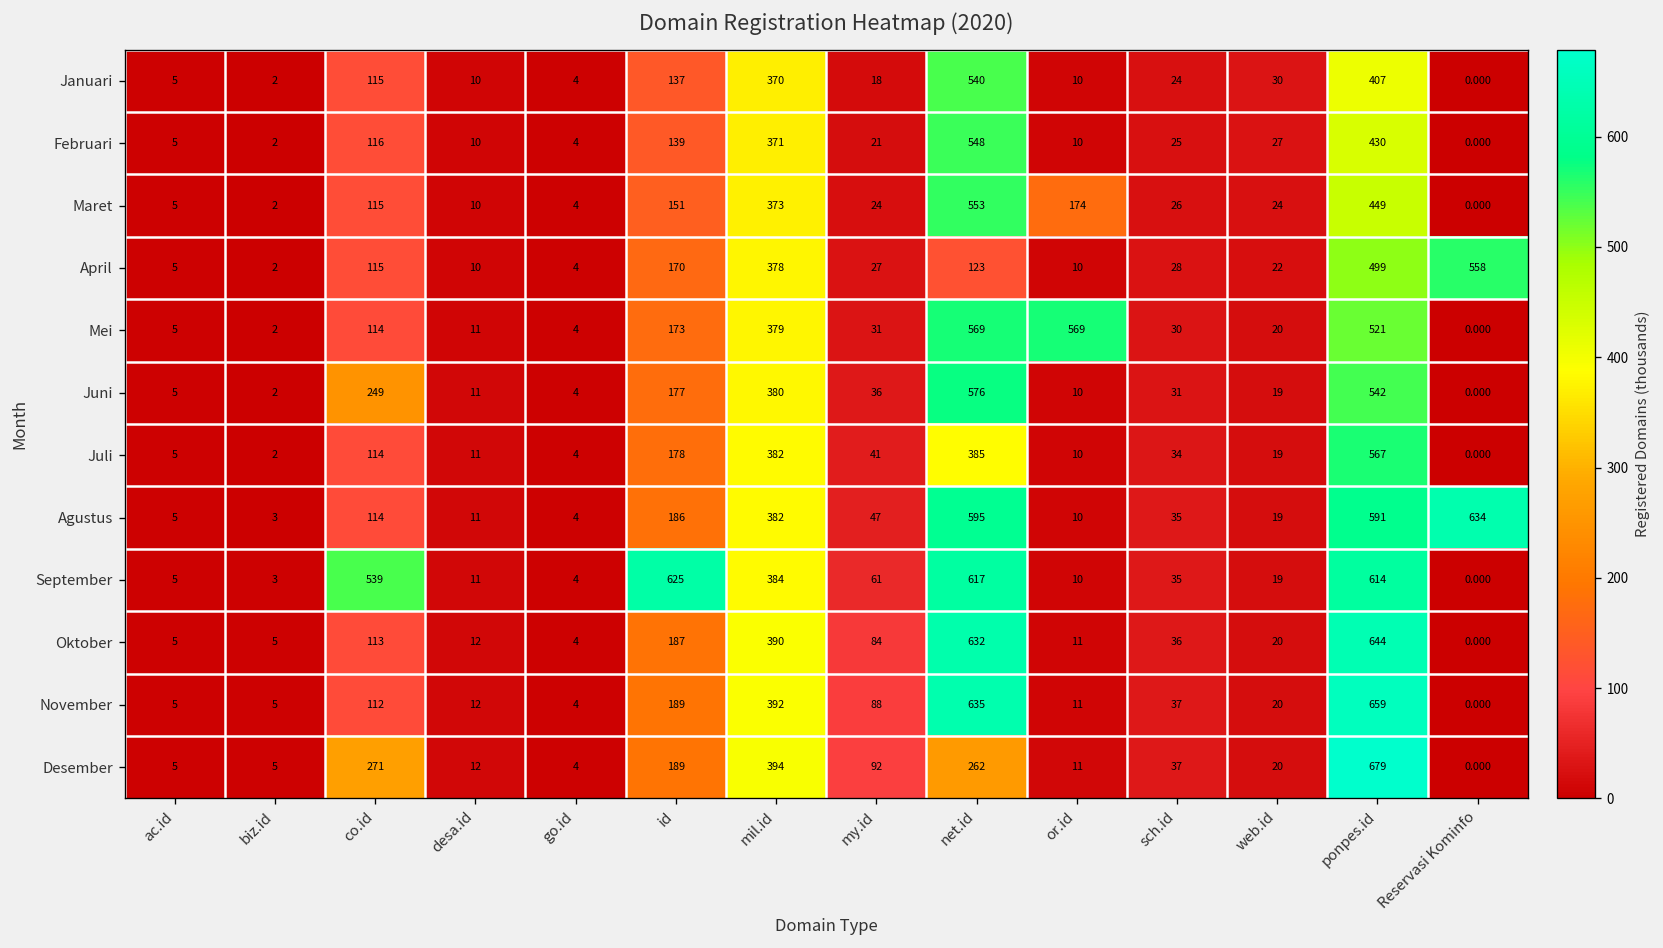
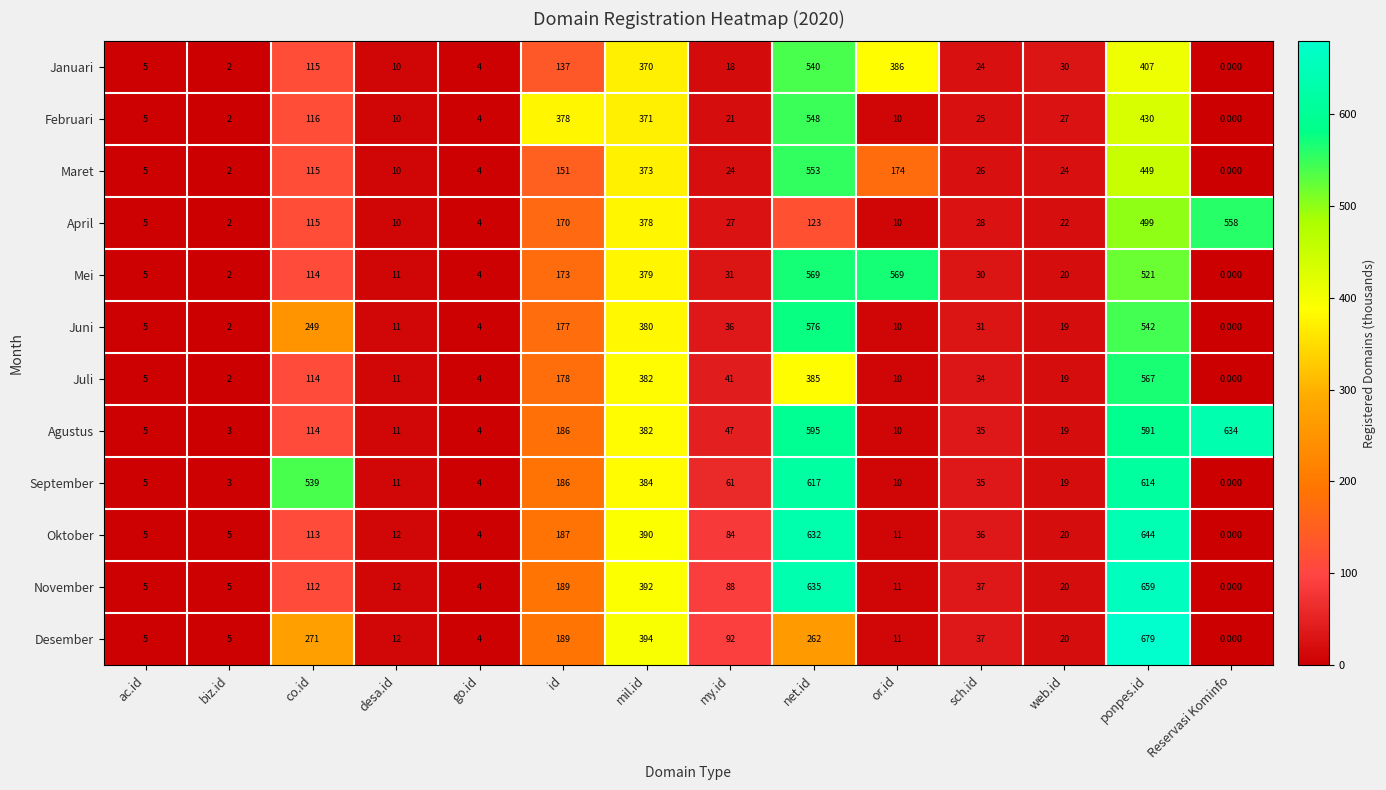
  {
    "Januari": {
      "ac.id": 5,
      "biz.id": 2,
      "co.id": 115,
      "desa.id": 10,
      "go.id": 4,
      "id": 137,
      "mil.id": 370,
      "my.id": 18,
      "net.id": 540,
-     "or.id": 10,
+     "or.id": 386,
      "sch.id": 24,
      "web.id": 30,
      "ponpes.id": 407,
      "Reservasi Kominfo": 0.000
    },
    "Februari": {
      "ac.id": 5,
      "biz.id": 2,
      "co.id": 116,
      "desa.id": 10,
      "go.id": 4,
-     "id": 139,
+     "id": 378,
      "mil.id": 371,
      "my.id": 21,
      "net.id": 548,
      "or.id": 10,
      "sch.id": 25,
      "web.id": 27,
      "ponpes.id": 430,
      "Reservasi Kominfo": 0.000
    },
    "Maret": {
      "ac.id": 5,
      "biz.id": 2,
      "co.id": 115,
      "desa.id": 10,
      "go.id": 4,
      "id": 151,
      "mil.id": 373,
      "my.id": 24,
      "net.id": 553,
      "or.id": 174,
      "sch.id": 26,
      "web.id": 24,
      "ponpes.id": 449,
      "Reservasi Kominfo": 0.000
    },
    "April": {
      "ac.id": 5,
      "biz.id": 2,
      "co.id": 115,
      "desa.id": 10,
      "go.id": 4,
      "id": 170,
      "mil.id": 378,
      "my.id": 27,
      "net.id": 123,
      "or.id": 10,
      "sch.id": 28,
      "web.id": 22,
      "ponpes.id": 499,
      "Reservasi Kominfo": 558
    },
    "Mei": {
      "ac.id": 5,
      "biz.id": 2,
      "co.id": 114,
      "desa.id": 11,
      "go.id": 4,
      "id": 173,
      "mil.id": 379,
      "my.id": 31,
      "net.id": 569,
      "or.id": 569,
      "sch.id": 30,
      "web.id": 20,
      "ponpes.id": 521,
      "Reservasi Kominfo": 0.000
    },
    "Juni": {
      "ac.id": 5,
      "biz.id": 2,
      "co.id": 249,
      "desa.id": 11,
      "go.id": 4,
      "id": 177,
      "mil.id": 380,
      "my.id": 36,
      "net.id": 576,
      "or.id": 10,
      "sch.id": 31,
      "web.id": 19,
      "ponpes.id": 542,
      "Reservasi Kominfo": 0.000
    },
    "Juli": {
      "ac.id": 5,
      "biz.id": 2,
      "co.id": 114,
      "desa.id": 11,
      "go.id": 4,
      "id": 178,
      "mil.id": 382,
      "my.id": 41,
      "net.id": 385,
      "or.id": 10,
      "sch.id": 34,
      "web.id": 19,
      "ponpes.id": 567,
      "Reservasi Kominfo": 0.000
    },
    "Agustus": {
      "ac.id": 5,
      "biz.id": 3,
      "co.id": 114,
      "desa.id": 11,
      "go.id": 4,
      "id": 186,
      "mil.id": 382,
      "my.id": 47,
      "net.id": 595,
      "or.id": 10,
      "sch.id": 35,
      "web.id": 19,
      "ponpes.id": 591,
      "Reservasi Kominfo": 634
    },
    "September": {
      "ac.id": 5,
      "biz.id": 3,
      "co.id": 539,
      "desa.id": 11,
      "go.id": 4,
-     "id": 625,
+     "id": 186,
      "mil.id": 384,
      "my.id": 61,
      "net.id": 617,
      "or.id": 10,
      "sch.id": 35,
      "web.id": 19,
      "ponpes.id": 614,
      "Reservasi Kominfo": 0.000
    },
    "Oktober": {
      "ac.id": 5,
      "biz.id": 5,
      "co.id": 113,
      "desa.id": 12,
      "go.id": 4,
      "id": 187,
      "mil.id": 390,
      "my.id": 84,
      "net.id": 632,
      "or.id": 11,
      "sch.id": 36,
      "web.id": 20,
      "ponpes.id": 644,
      "Reservasi Kominfo": 0.000
    },
    "November": {
      "ac.id": 5,
      "biz.id": 5,
      "co.id": 112,
      "desa.id": 12,
      "go.id": 4,
      "id": 189,
      "mil.id": 392,
      "my.id": 88,
      "net.id": 635,
      "or.id": 11,
      "sch.id": 37,
      "web.id": 20,
      "ponpes.id": 659,
      "Reservasi Kominfo": 0.000
    },
    "Desember": {
      "ac.id": 5,
      "biz.id": 5,
      "co.id": 271,
      "desa.id": 12,
      "go.id": 4,
      "id": 189,
      "mil.id": 394,
      "my.id": 92,
      "net.id": 262,
      "or.id": 11,
      "sch.id": 37,
      "web.id": 20,
      "ponpes.id": 679,
      "Reservasi Kominfo": 0.000
    }
  }
